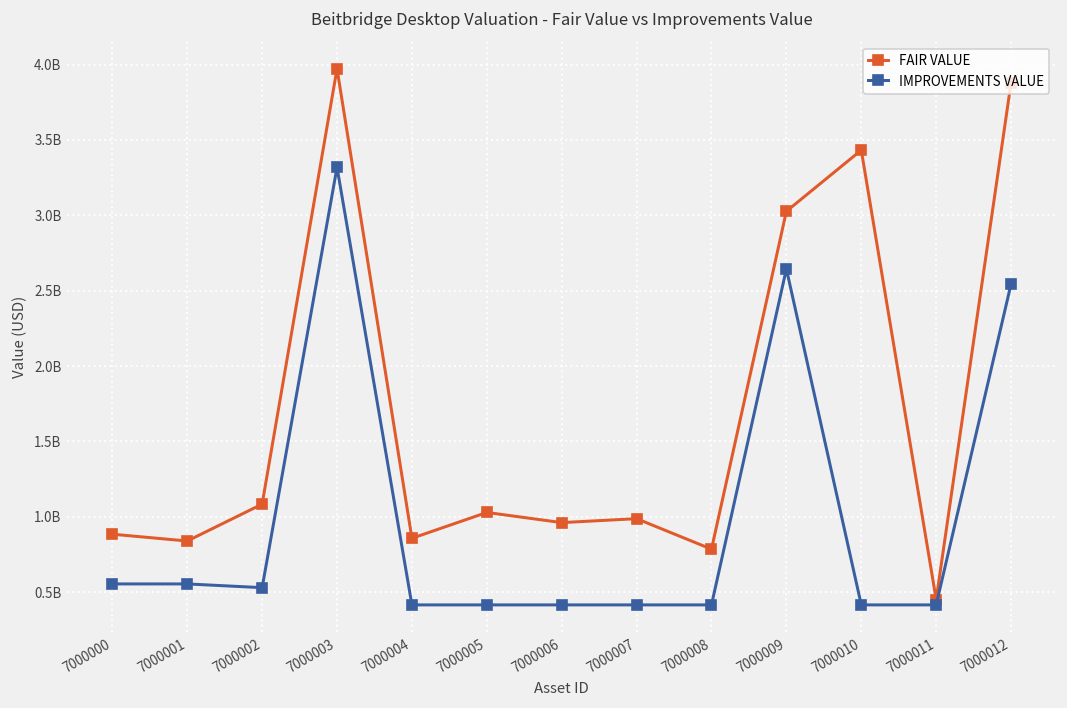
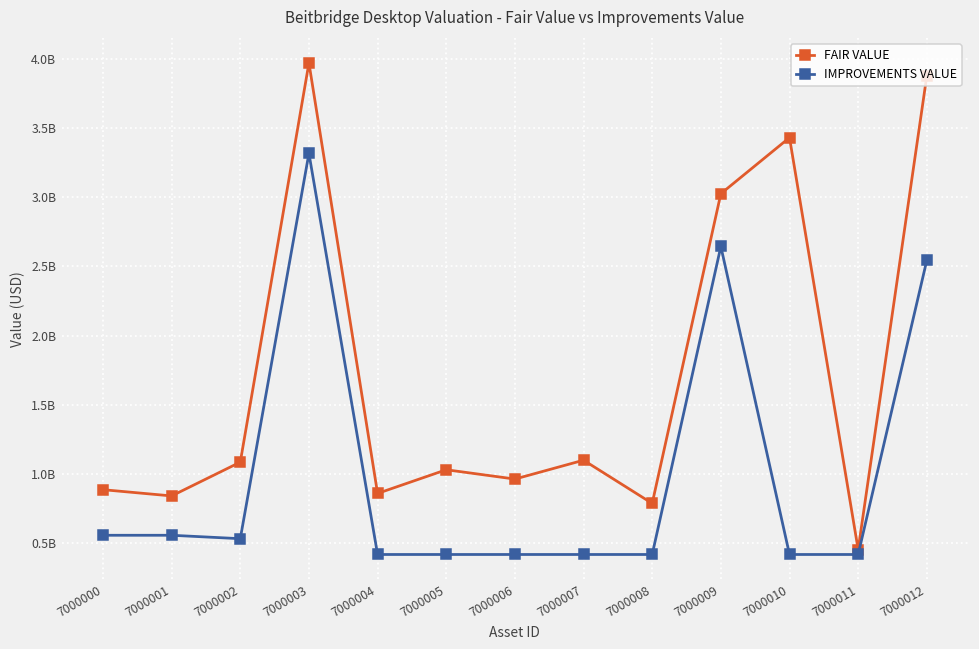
  {
    "FAIR VALUE": {
      "7000000": 880000000,
      "7000001": 840000000,
      "7000002": 1080000000,
      "7000003": 3970000000,
      "7000004": 860000000,
      "7000005": 1030000000,
      "7000006": 960000000,
-     "7000007": 990000000,
+     "7000007": 1100000000,
      "7000008": 780000000,
      "7000009": 3030000000,
      "7000010": 3430000000,
      "7000011": 450000000
    },
    "IMPROVEMENTS VALUE": {
      "7000000": 550000000,
      "7000001": 550000000,
      "7000002": 530000000,
      "7000003": 3320000000,
      "7000004": 420000000,
      "7000005": 420000000,
      "7000006": 420000000,
      "7000007": 420000000,
      "7000008": 420000000,
      "7000009": 2640000000,
      "7000010": 420000000,
      "7000011": 420000000,
      "7000012": 2540000000
    }
  }
